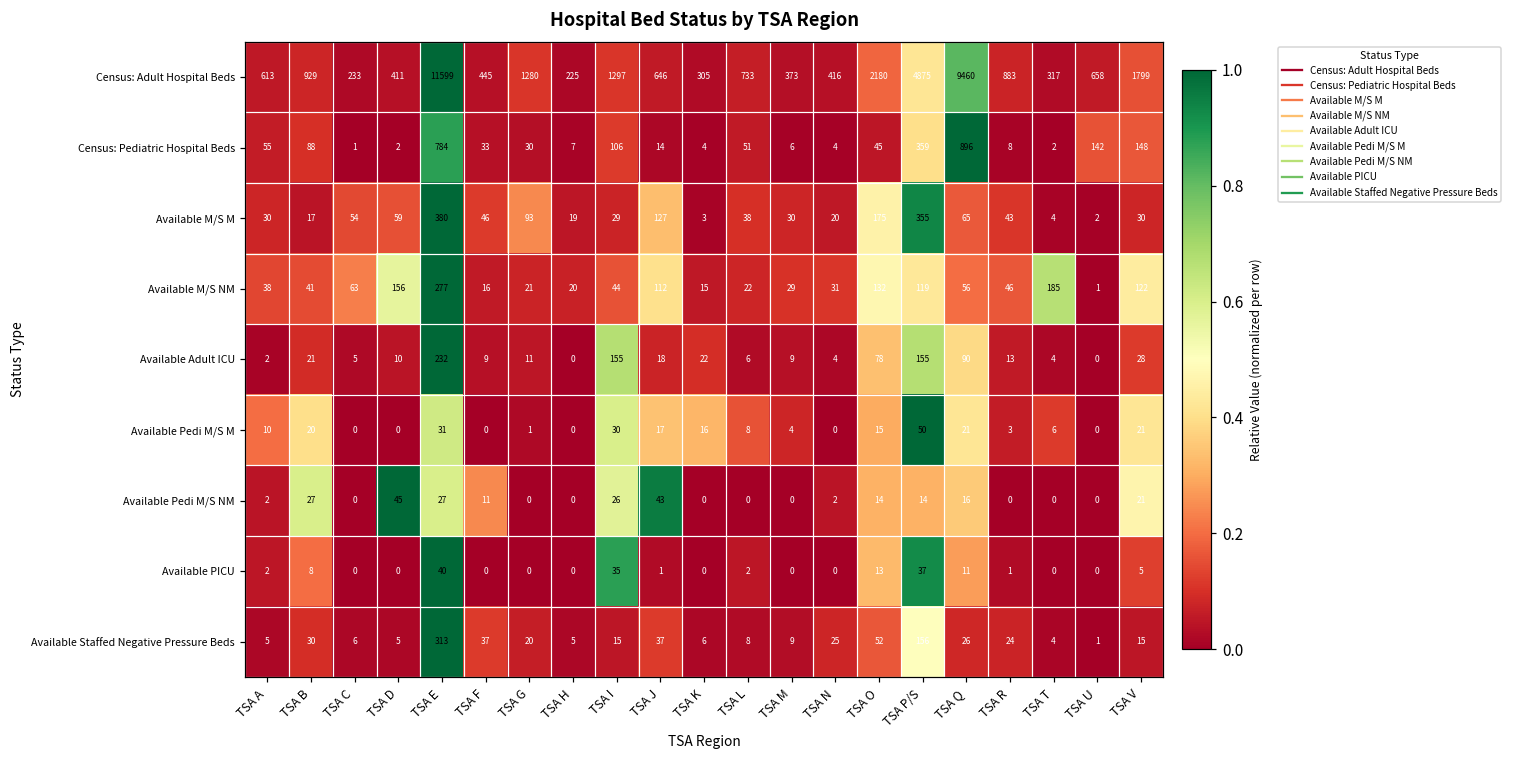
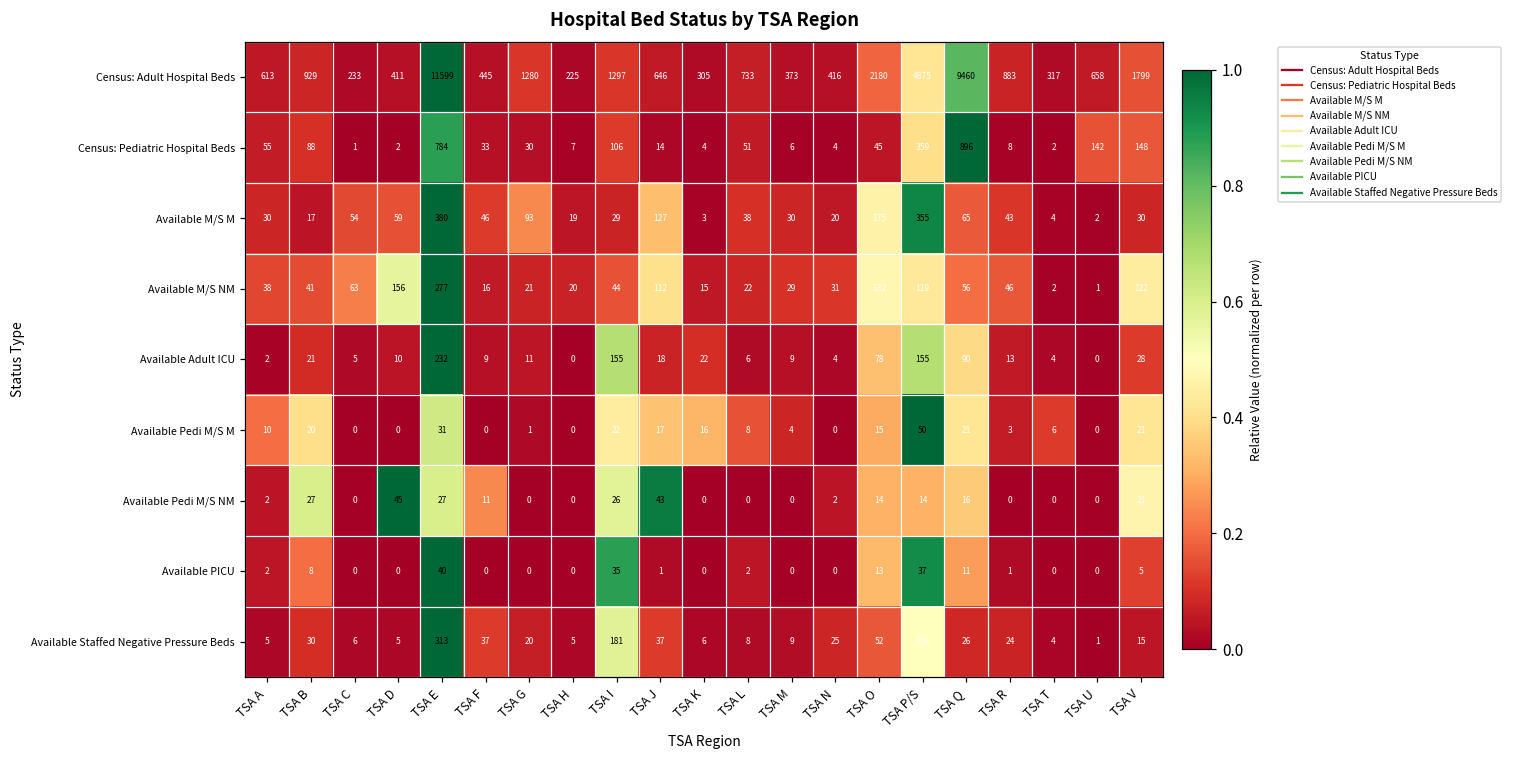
  {
    "Census: Adult Hospital Beds": {
      "TSA A": 613,
      "TSA B": 929,
      "TSA C": 233,
      "TSA D": 411,
      "TSA E": 11599,
      "TSA F": 445,
      "TSA G": 1280,
      "TSA H": 225,
      "TSA I": 1297,
      "TSA J": 646,
      "TSA K": 305,
      "TSA L": 733,
      "TSA M": 373,
      "TSA N": 416,
      "TSA O": 2180,
      "TSA P/S": 4875,
      "TSA Q": 9460,
      "TSA R": 883,
      "TSA T": 317,
      "TSA U": 658,
      "TSA V": 1799
    },
    "Census: Pediatric Hospital Beds": {
      "TSA A": 55,
      "TSA B": 88,
      "TSA C": 1,
      "TSA D": 2,
      "TSA E": 784,
      "TSA F": 33,
      "TSA G": 30,
      "TSA H": 7,
      "TSA I": 106,
      "TSA J": 14,
      "TSA K": 4,
      "TSA L": 51,
      "TSA M": 6,
      "TSA N": 4,
      "TSA O": 45,
      "TSA P/S": 359,
      "TSA Q": 896,
      "TSA R": 8,
      "TSA T": 2,
      "TSA U": 142,
      "TSA V": 148
    },
    "Available M/S M": {
      "TSA A": 30,
      "TSA B": 17,
      "TSA C": 54,
      "TSA D": 59,
      "TSA E": 380,
      "TSA F": 46,
      "TSA G": 93,
      "TSA H": 19,
      "TSA I": 29,
      "TSA J": 127,
      "TSA K": 3,
      "TSA L": 38,
      "TSA M": 30,
      "TSA N": 20,
      "TSA O": 175,
      "TSA P/S": 355,
      "TSA Q": 65,
      "TSA R": 43,
      "TSA T": 4,
      "TSA U": 2,
      "TSA V": 30
    },
    "Available M/S NM": {
      "TSA A": 38,
      "TSA B": 41,
      "TSA C": 63,
      "TSA D": 156,
      "TSA E": 277,
      "TSA F": 16,
      "TSA G": 21,
      "TSA H": 20,
      "TSA I": 44,
      "TSA J": 112,
      "TSA K": 15,
      "TSA L": 22,
      "TSA M": 29,
      "TSA N": 31,
      "TSA O": 132,
      "TSA P/S": 119,
      "TSA Q": 56,
      "TSA R": 46,
-     "TSA T": 185,
+     "TSA T": 2,
      "TSA U": 1,
      "TSA V": 122
    },
    "Available Adult ICU": {
      "TSA A": 2,
      "TSA B": 21,
      "TSA C": 5,
      "TSA D": 10,
      "TSA E": 232,
      "TSA F": 9,
      "TSA G": 11,
      "TSA H": 0,
      "TSA I": 155,
      "TSA J": 18,
      "TSA K": 22,
      "TSA L": 6,
      "TSA M": 9,
      "TSA N": 4,
      "TSA O": 78,
      "TSA P/S": 155,
      "TSA Q": 90,
      "TSA R": 13,
      "TSA T": 4,
      "TSA U": 0,
      "TSA V": 28
    },
    "Available Pedi M/S M": {
      "TSA A": 10,
      "TSA B": 20,
      "TSA C": 0,
      "TSA D": 0,
      "TSA E": 31,
      "TSA F": 0,
      "TSA G": 1,
      "TSA H": 0,
-     "TSA I": 30,
+     "TSA I": 22,
      "TSA J": 17,
      "TSA K": 16,
      "TSA L": 8,
      "TSA M": 4,
      "TSA N": 0,
      "TSA O": 15,
      "TSA P/S": 50,
      "TSA Q": 21,
      "TSA R": 3,
      "TSA T": 6,
      "TSA U": 0,
      "TSA V": 21
    },
    "Available Pedi M/S NM": {
      "TSA A": 2,
      "TSA B": 27,
      "TSA C": 0,
      "TSA D": 45,
      "TSA E": 27,
      "TSA F": 11,
      "TSA G": 0,
      "TSA H": 0,
      "TSA I": 26,
      "TSA J": 43,
      "TSA K": 0,
      "TSA L": 0,
      "TSA M": 0,
      "TSA N": 2,
      "TSA O": 14,
      "TSA P/S": 14,
      "TSA Q": 16,
      "TSA R": 0,
      "TSA T": 0,
      "TSA U": 0,
      "TSA V": 21
    },
    "Available PICU": {
      "TSA A": 2,
      "TSA B": 8,
      "TSA C": 0,
      "TSA D": 0,
      "TSA E": 40,
      "TSA F": 0,
      "TSA G": 0,
      "TSA H": 0,
      "TSA I": 35,
      "TSA J": 1,
      "TSA K": 0,
      "TSA L": 2,
      "TSA M": 0,
      "TSA N": 0,
      "TSA O": 13,
      "TSA P/S": 37,
      "TSA Q": 11,
      "TSA R": 1,
      "TSA T": 0,
      "TSA U": 0,
      "TSA V": 5
    },
    "Available Staffed Negative Pressure Beds": {
      "TSA A": 5,
      "TSA B": 30,
      "TSA C": 6,
      "TSA D": 5,
      "TSA E": 313,
      "TSA F": 37,
      "TSA G": 20,
      "TSA H": 5,
-     "TSA I": 15,
+     "TSA I": 181,
      "TSA J": 37,
      "TSA K": 6,
      "TSA L": 8,
      "TSA M": 9,
      "TSA N": 25,
      "TSA O": 52,
      "TSA P/S": 156,
      "TSA Q": 26,
      "TSA R": 24,
      "TSA T": 4,
      "TSA U": 1,
      "TSA V": 15
    }
  }
